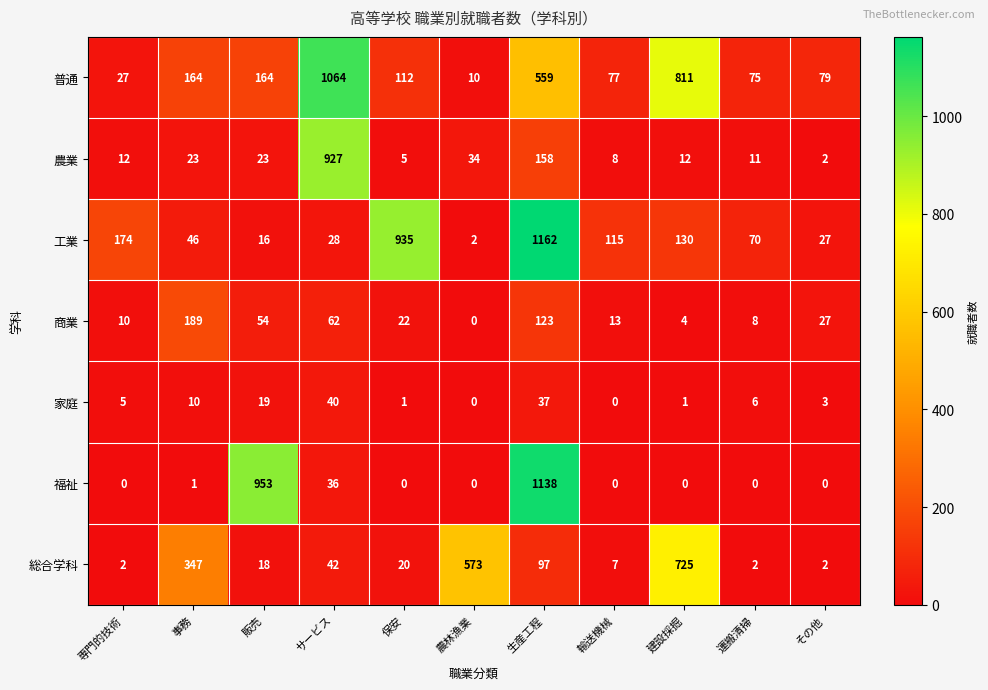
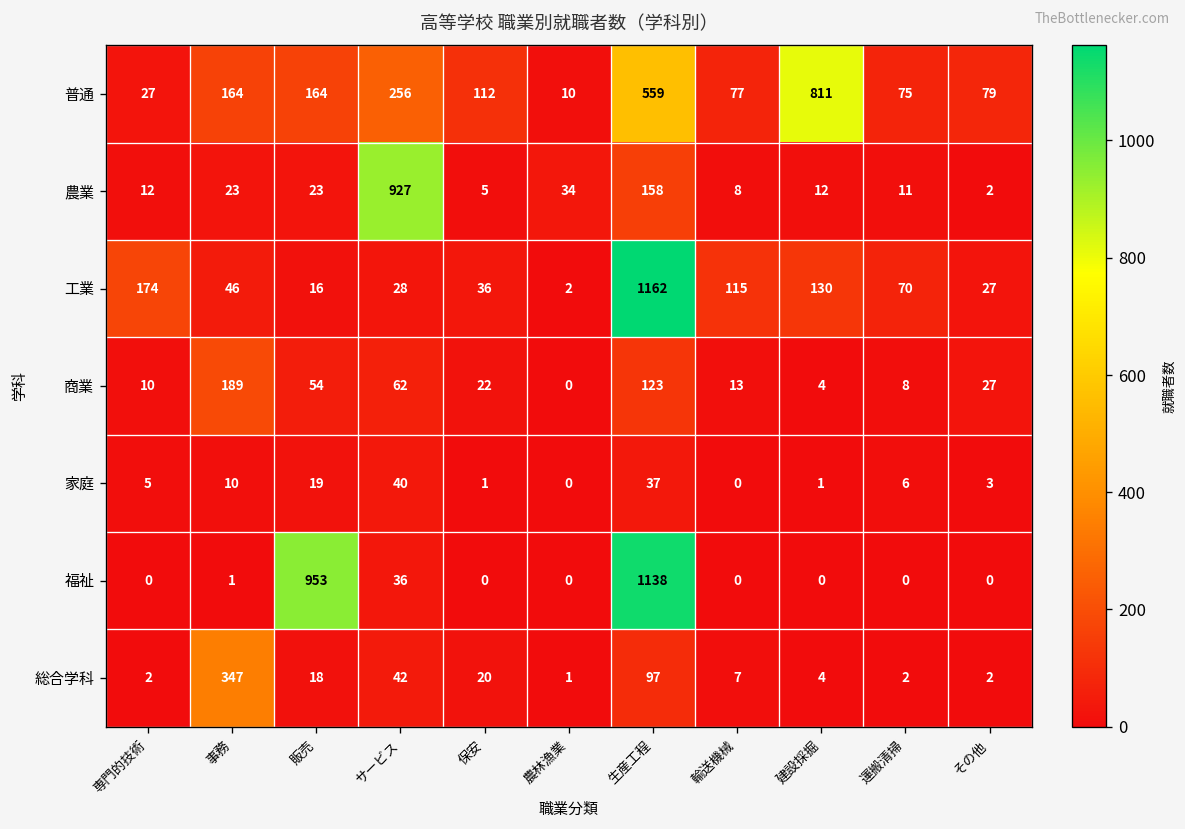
  {
    "普通": {
      "専門的技術": 27,
      "事務": 164,
      "販売": 164,
-     "サービス": 1064,
+     "サービス": 256,
      "保安": 112,
      "農林漁業": 10,
      "生産工程": 559,
      "輸送機械": 77,
      "建設採掘": 811,
      "運搬清掃": 75,
      "その他": 79
    },
    "農業": {
      "専門的技術": 12,
      "事務": 23,
      "販売": 23,
      "サービス": 927,
      "保安": 5,
      "農林漁業": 34,
      "生産工程": 158,
      "輸送機械": 8,
      "建設採掘": 12,
      "運搬清掃": 11,
      "その他": 2
    },
    "工業": {
      "専門的技術": 174,
      "事務": 46,
      "販売": 16,
      "サービス": 28,
-     "保安": 935,
+     "保安": 36,
      "農林漁業": 2,
      "生産工程": 1162,
      "輸送機械": 115,
      "建設採掘": 130,
      "運搬清掃": 70,
      "その他": 27
    },
    "商業": {
      "専門的技術": 10,
      "事務": 189,
      "販売": 54,
      "サービス": 62,
      "保安": 22,
      "農林漁業": 0,
      "生産工程": 123,
      "輸送機械": 13,
      "建設採掘": 4,
      "運搬清掃": 8,
      "その他": 27
    },
    "家庭": {
      "専門的技術": 5,
      "事務": 10,
      "販売": 19,
      "サービス": 40,
      "保安": 1,
      "農林漁業": 0,
      "生産工程": 37,
      "輸送機械": 0,
      "建設採掘": 1,
      "運搬清掃": 6,
      "その他": 3
    },
    "福祉": {
      "専門的技術": 0,
      "事務": 1,
      "販売": 953,
      "サービス": 36,
      "保安": 0,
      "農林漁業": 0,
      "生産工程": 1138,
      "輸送機械": 0,
      "建設採掘": 0,
      "運搬清掃": 0,
      "その他": 0
    },
    "総合学科": {
      "専門的技術": 2,
      "事務": 347,
      "販売": 18,
      "サービス": 42,
      "保安": 20,
-     "農林漁業": 573,
+     "農林漁業": 1,
      "生産工程": 97,
      "輸送機械": 7,
-     "建設採掘": 725,
+     "建設採掘": 4,
      "運搬清掃": 2,
      "その他": 2
    }
  }
